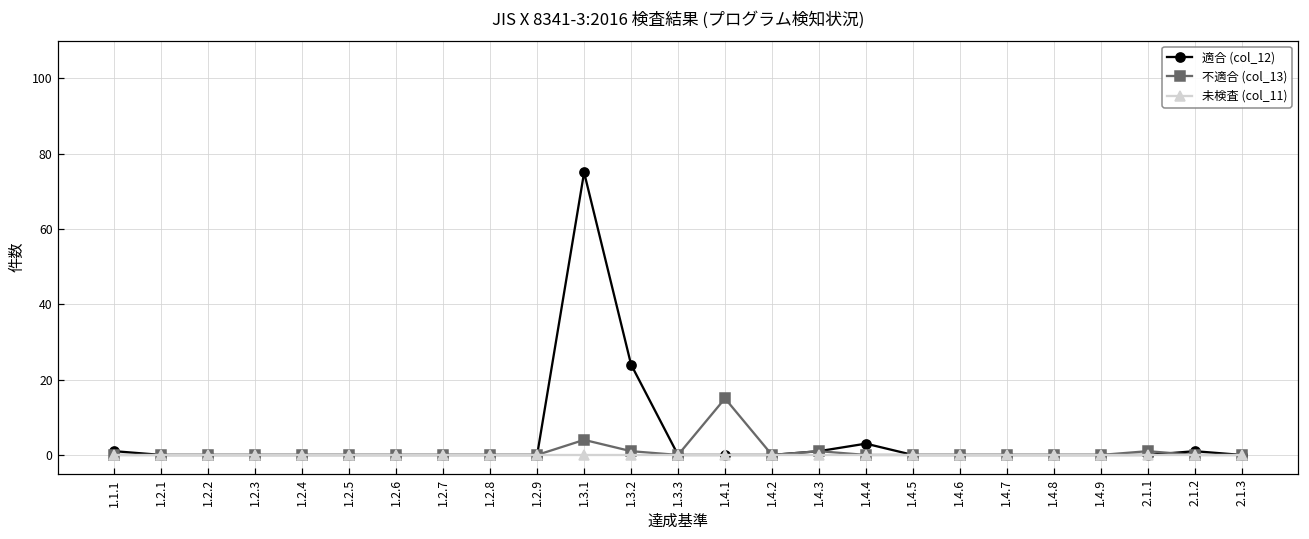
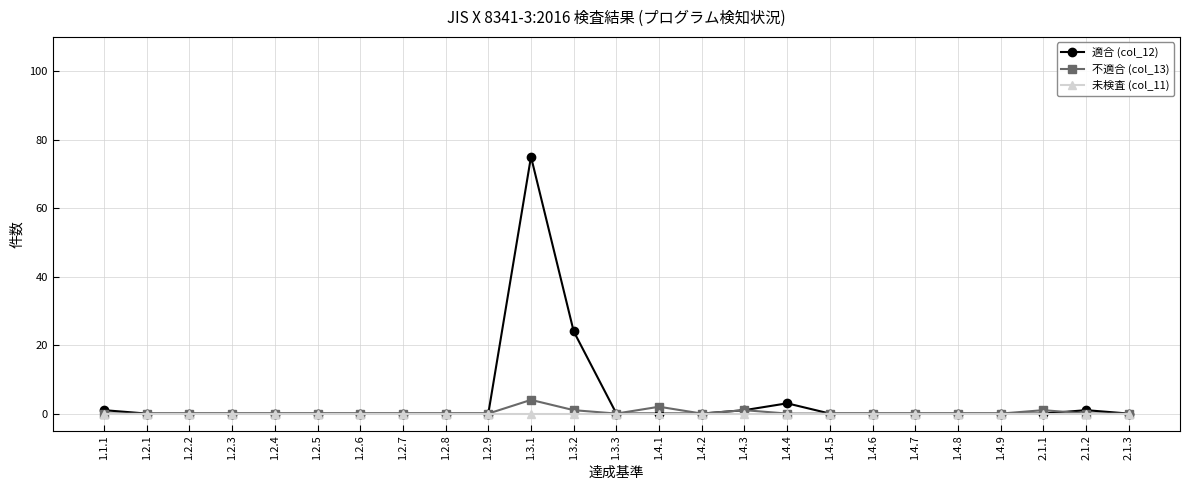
  {
    "適合 (col_12)": {
      "1.1.1": 1,
      "1.3.1": 75,
      "1.3.2": 24,
      "1.4.4": 3,
      "2.1.2": 1
    },
    "不適合 (col_13)": {
      "1.3.1": 4,
      "1.3.2": 1,
-     "1.4.1": 15,
+     "1.4.1": 2,
      "2.1.1": 1
    },
    "未検査 (col_11)": {
      "1.3.1": 0,
      "1.3.2": 0,
      "1.4.3": 0
    }
  }
